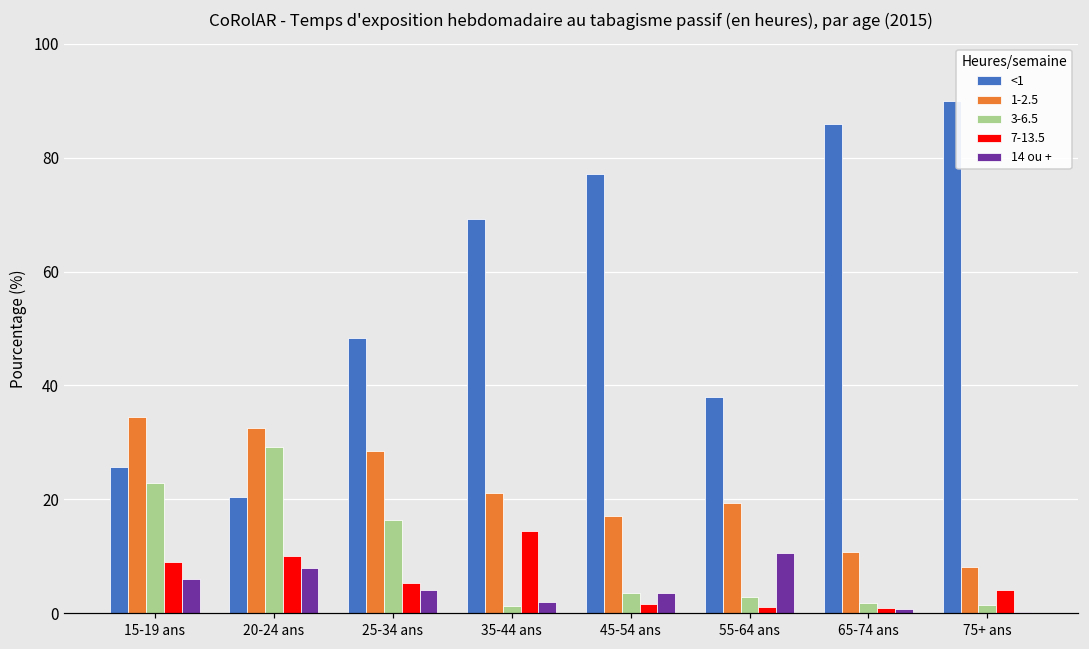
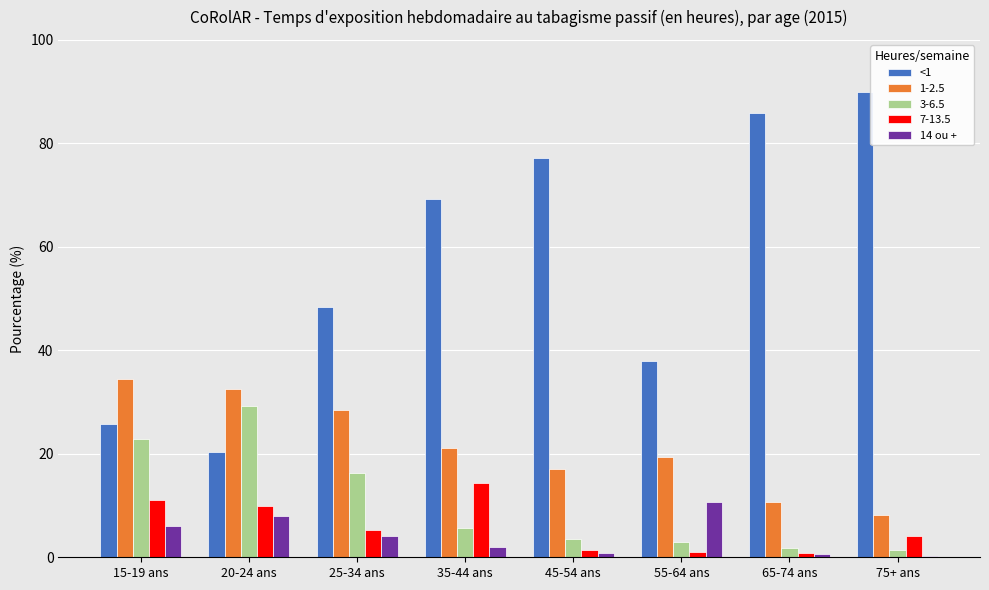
  {
    "<1": {
      "15-19 ans": 26,
      "20-24 ans": 20,
      "25-34 ans": 48,
      "35-44 ans": 69,
      "45-54 ans": 77,
      "55-64 ans": 38,
      "65-74 ans": 86,
      "75+ ans": 90
    },
    "1-2.5": {
      "15-19 ans": 34,
      "20-24 ans": 33,
      "25-34 ans": 29,
      "35-44 ans": 21,
      "45-54 ans": 17,
      "55-64 ans": 19,
      "65-74 ans": 11,
      "75+ ans": 8
    },
    "3-6.5": {
      "15-19 ans": 23,
      "20-24 ans": 29,
      "25-34 ans": 16,
-     "35-44 ans": 1,
+     "35-44 ans": 6,
      "45-54 ans": 4,
      "55-64 ans": 3,
      "65-74 ans": 2,
      "75+ ans": 1
    },
    "7-13.5": {
-     "15-19 ans": 9,
+     "15-19 ans": 11,
      "20-24 ans": 10,
      "25-34 ans": 5,
      "35-44 ans": 14,
      "45-54 ans": 2,
      "55-64 ans": 1,
      "65-74 ans": 1,
      "75+ ans": 4
    },
    "14 ou +": {
      "15-19 ans": 6,
      "20-24 ans": 8,
      "25-34 ans": 4,
      "35-44 ans": 2,
-     "45-54 ans": 4,
+     "45-54 ans": 1,
      "55-64 ans": 11,
      "65-74 ans": 1
    }
  }
